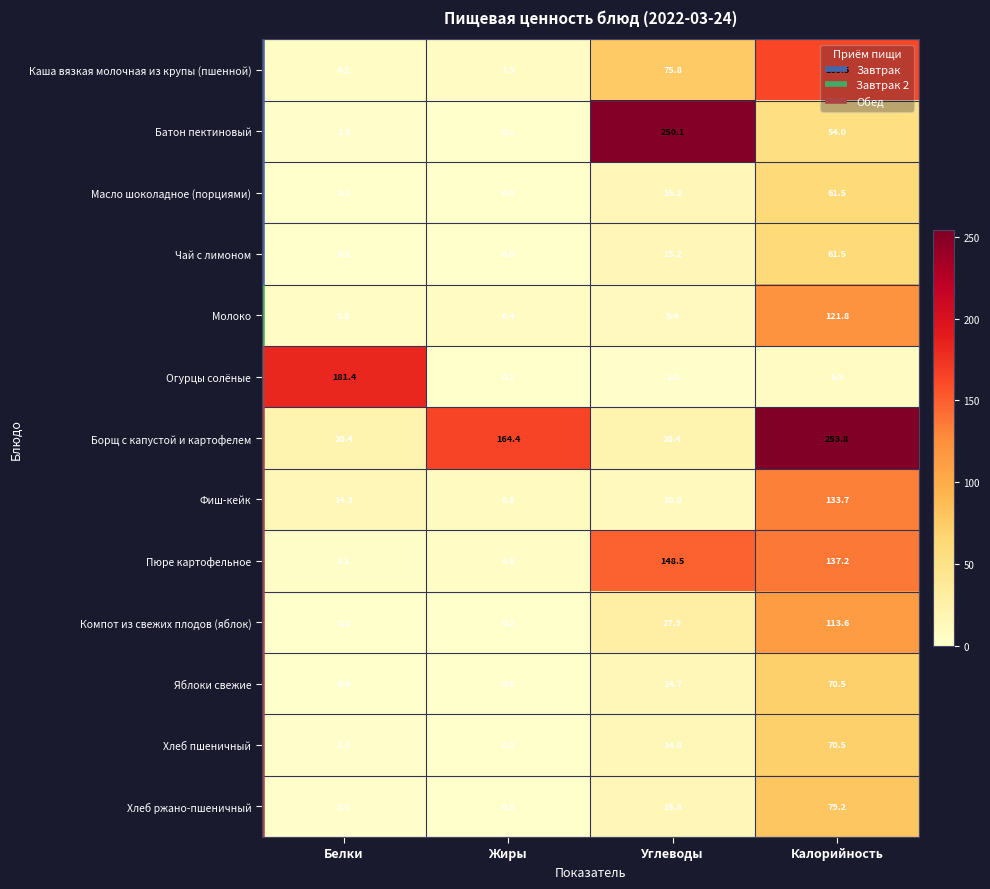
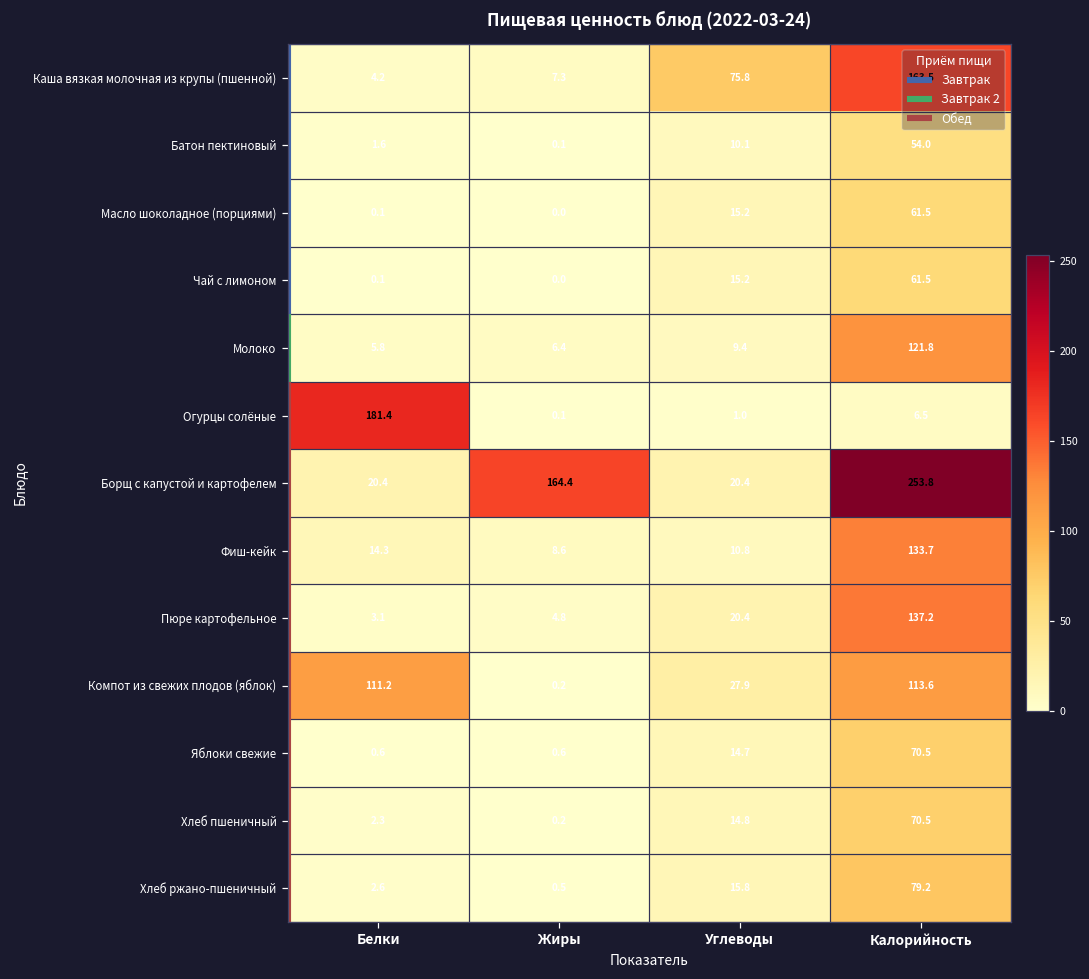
  {
    "Каша вязкая молочная из крупы (пшенной)": {
      "Белки": 4.2,
      "Жиры": 7.3,
      "Углеводы": 75.8
    },
    "Батон пектиновый": {
      "Белки": 1.6,
      "Жиры": 0.1,
-     "Углеводы": 250.1,
+     "Углеводы": 10.1,
      "Калорийность": 54.0
    },
    "Масло шоколадное (порциями)": {
      "Белки": 0.1,
      "Жиры": 0.0,
      "Углеводы": 15.2,
      "Калорийность": 61.5
    },
    "Чай с лимоном": {
      "Белки": 0.1,
      "Жиры": 0.0,
      "Углеводы": 15.2,
      "Калорийность": 61.5
    },
    "Молоко": {
      "Белки": 5.8,
      "Жиры": 6.4,
      "Углеводы": 9.4,
      "Калорийность": 121.8
    },
    "Огурцы солёные": {
      "Белки": 181.4,
      "Жиры": 0.1,
      "Углеводы": 1.0,
      "Калорийность": 6.5
    },
    "Борщ с капустой и картофелем": {
      "Белки": 20.4,
      "Жиры": 164.4,
      "Углеводы": 20.4,
      "Калорийность": 253.8
    },
    "Фиш-кейк": {
      "Белки": 14.3,
      "Жиры": 8.6,
      "Углеводы": 10.8,
      "Калорийность": 133.7
    },
    "Пюре картофельное": {
      "Белки": 3.1,
      "Жиры": 4.8,
-     "Углеводы": 148.5,
+     "Углеводы": 20.4,
      "Калорийность": 137.2
    },
    "Компот из свежих плодов (яблок)": {
-     "Белки": 0.2,
+     "Белки": 111.2,
      "Жиры": 0.2,
      "Углеводы": 27.9,
      "Калорийность": 113.6
    },
    "Яблоки свежие": {
      "Белки": 0.6,
      "Жиры": 0.6,
      "Углеводы": 14.7,
      "Калорийность": 70.5
    },
    "Хлеб пшеничный": {
      "Белки": 2.3,
      "Жиры": 0.2,
      "Углеводы": 14.8,
      "Калорийность": 70.5
    },
    "Хлеб ржано-пшеничный": {
      "Белки": 2.6,
      "Жиры": 0.5,
      "Углеводы": 15.8,
      "Калорийность": 79.2
    }
  }
